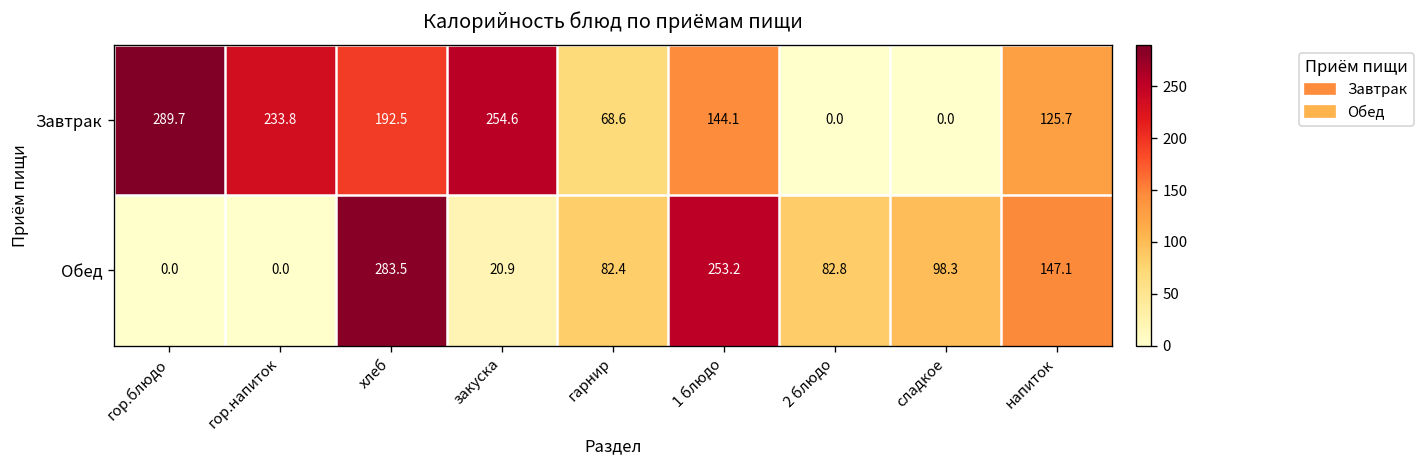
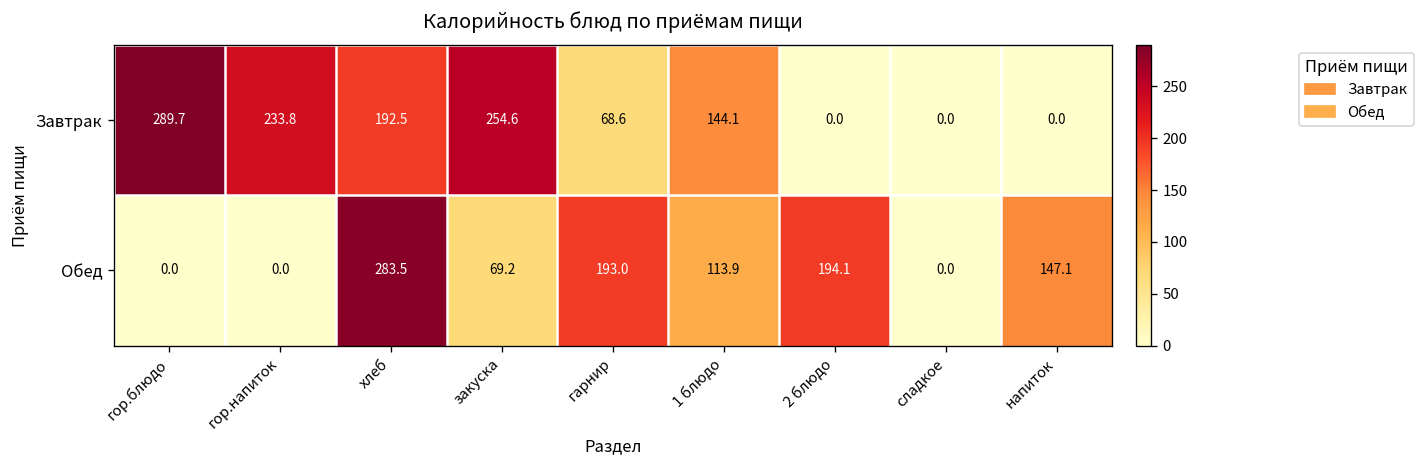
  {
    "Завтрак": {
      "гор.блюдо": 289.7,
      "гор.напиток": 233.8,
      "хлеб": 192.5,
      "закуска": 254.6,
      "гарнир": 68.6,
      "1 блюдо": 144.1,
      "2 блюдо": 0.0,
      "сладкое": 0.0,
-     "напиток": 125.7
+     "напиток": 0.0
    },
    "Обед": {
      "гор.блюдо": 0.0,
      "гор.напиток": 0.0,
      "хлеб": 283.5,
-     "закуска": 20.9,
-     "гарнир": 82.4,
-     "1 блюдо": 253.2,
-     "2 блюдо": 82.8,
-     "сладкое": 98.3,
+     "закуска": 69.2,
+     "гарнир": 193.0,
+     "1 блюдо": 113.9,
+     "2 блюдо": 194.1,
+     "сладкое": 0.0,
      "напиток": 147.1
    }
  }
